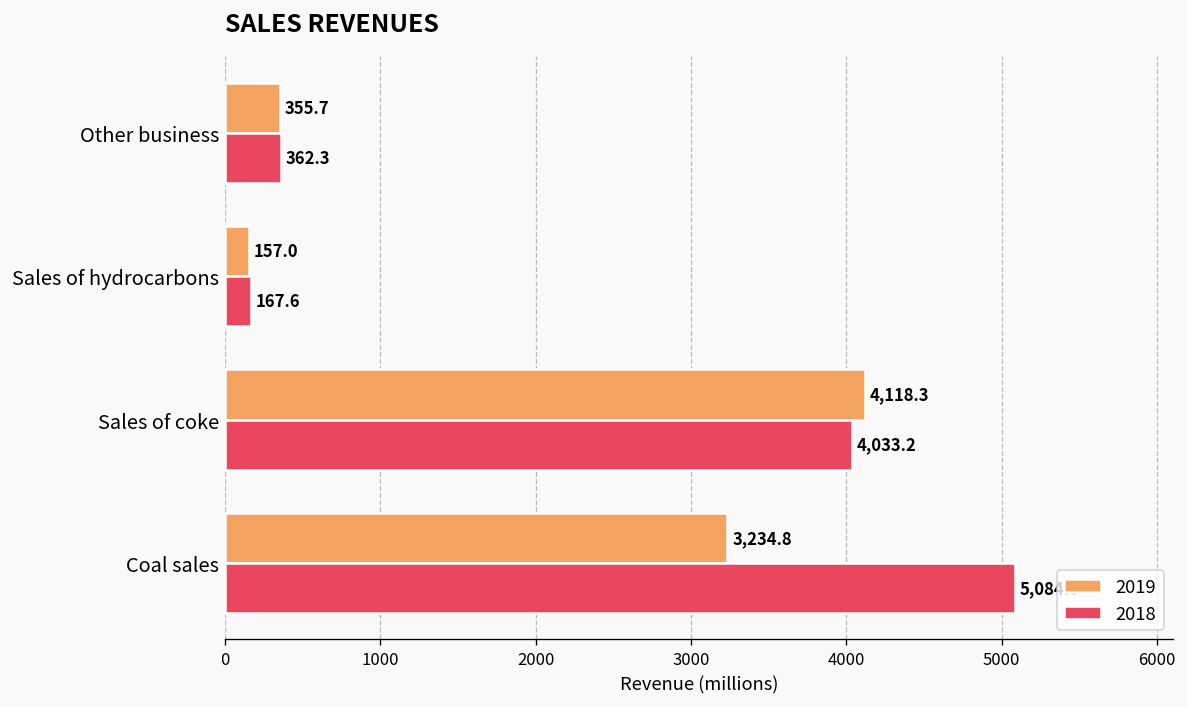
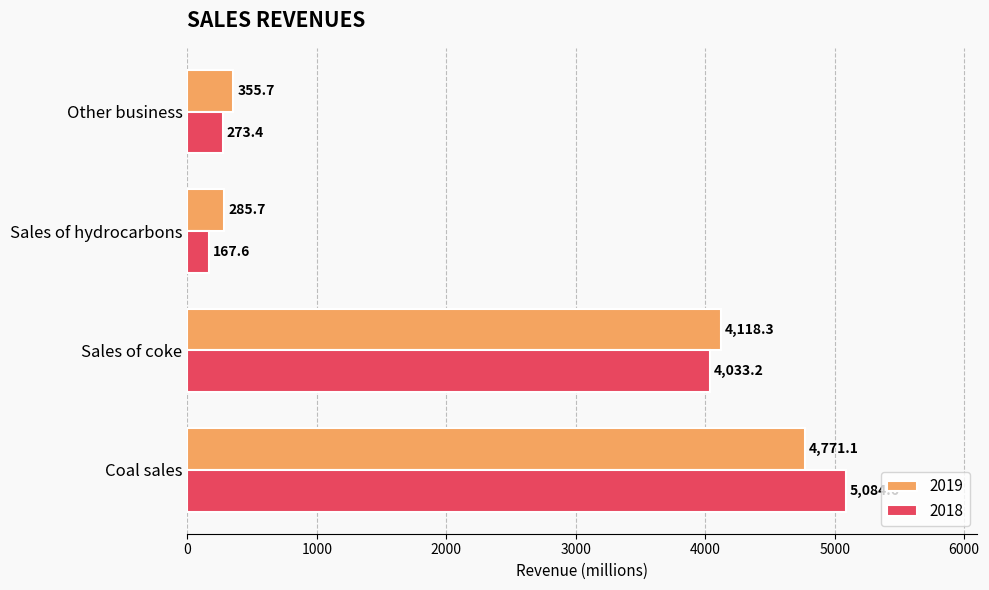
  {
    "2019": {
      "Other business": "355.7",
-     "Sales of hydrocarbons": "157.0",
+     "Sales of hydrocarbons": "285.7",
      "Sales of coke": "4,118.3",
-     "Coal sales": "3,234.8"
+     "Coal sales": "4,771.1"
    },
    "2018": {
-     "Other business": "362.3",
+     "Other business": "273.4",
      "Sales of hydrocarbons": "167.6",
      "Sales of coke": "4,033.2"
    }
  }
